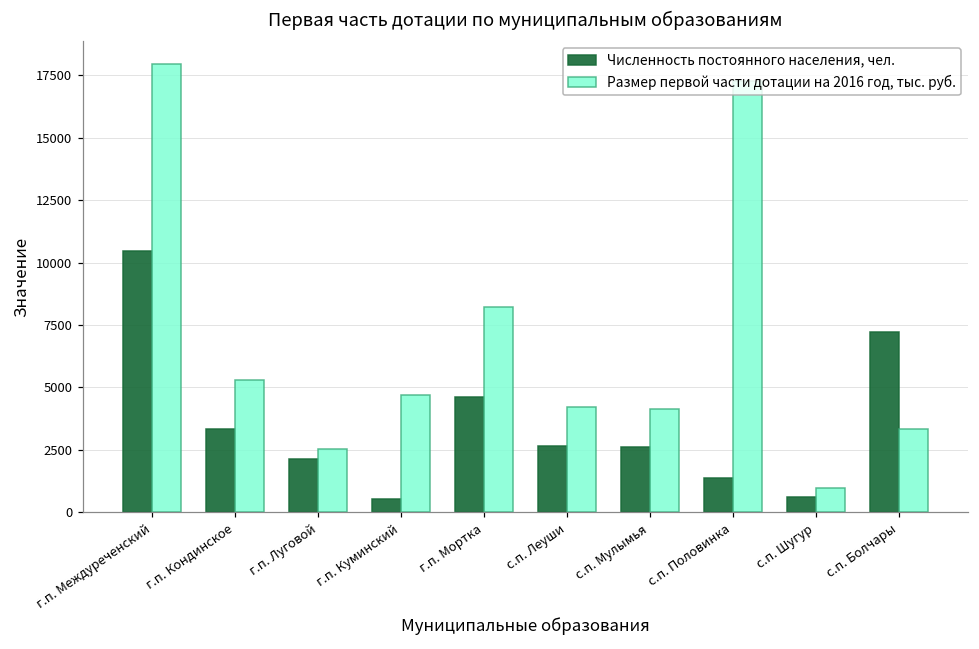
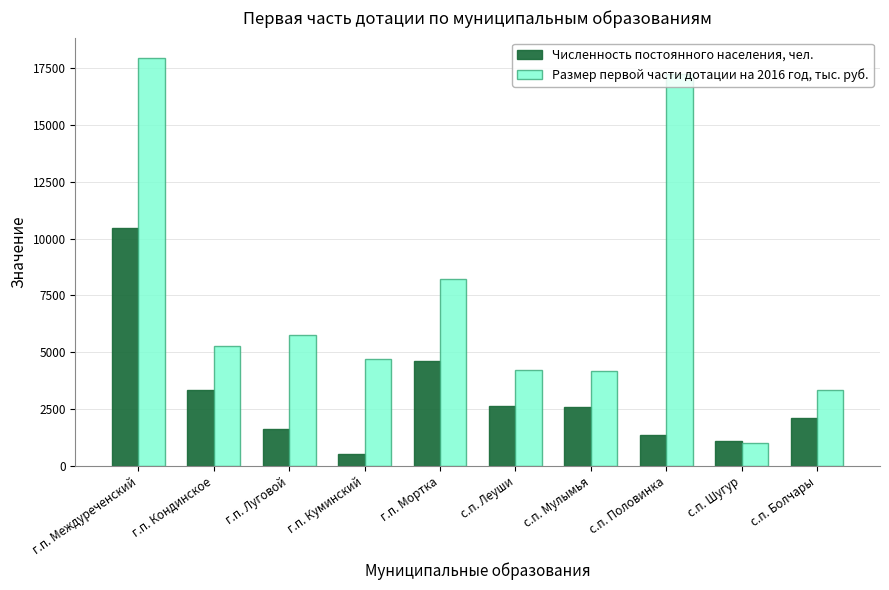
  {
    "Численность постоянного населения, чел.": {
      "г.п. Междуреченский": 10500,
      "г.п. Кондинское": 3300,
-     "г.п. Луговой": 2200,
+     "г.п. Луговой": 1600,
      "г.п. Куминский": 500,
      "г.п. Мортка": 4600,
      "с.п. Леуши": 2600,
      "с.п. Мулымья": 2600,
      "с.п. Половинка": 1400,
-     "с.п. Шугур": 600,
-     "с.п. Болчары": 7200
+     "с.п. Шугур": 1100,
+     "с.п. Болчары": 2100
    },
    "Размер первой части дотации на 2016 год, тыс. руб.": {
      "г.п. Междуреченский": 18000,
      "г.п. Кондинское": 5300,
-     "г.п. Луговой": 2500,
+     "г.п. Луговой": 5800,
      "г.п. Куминский": 4700,
      "г.п. Мортка": 8200,
      "с.п. Леуши": 4200,
      "с.п. Мулымья": 4200,
      "с.п. Шугур": 1000,
      "с.п. Болчары": 3300
    }
  }
